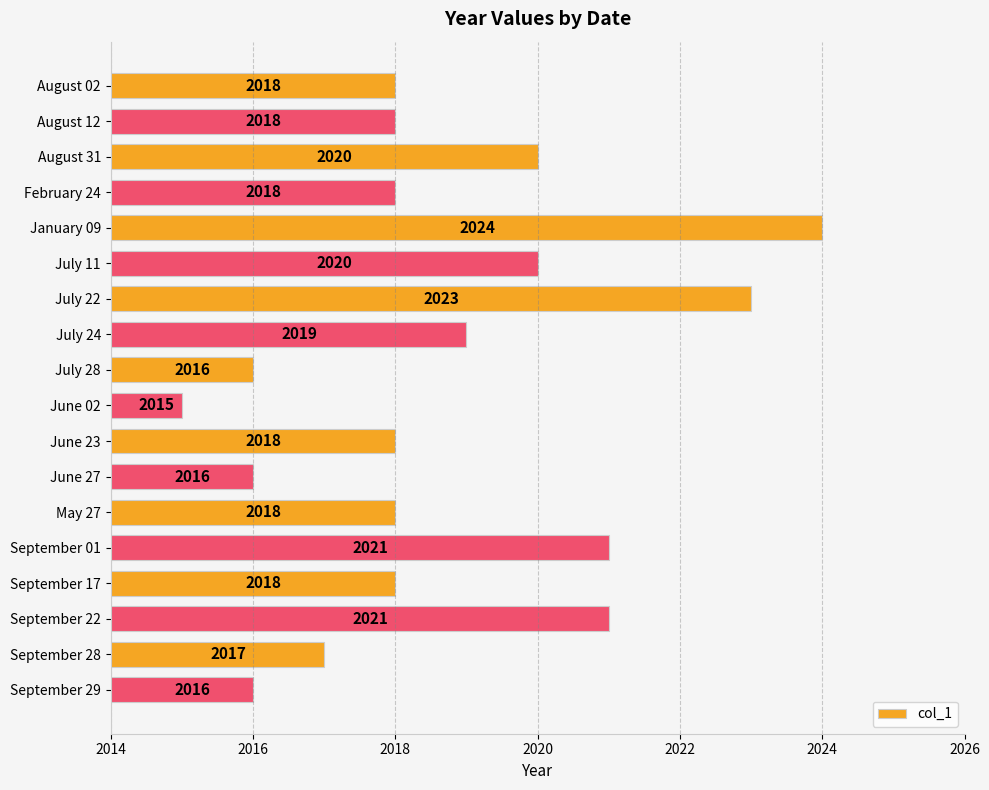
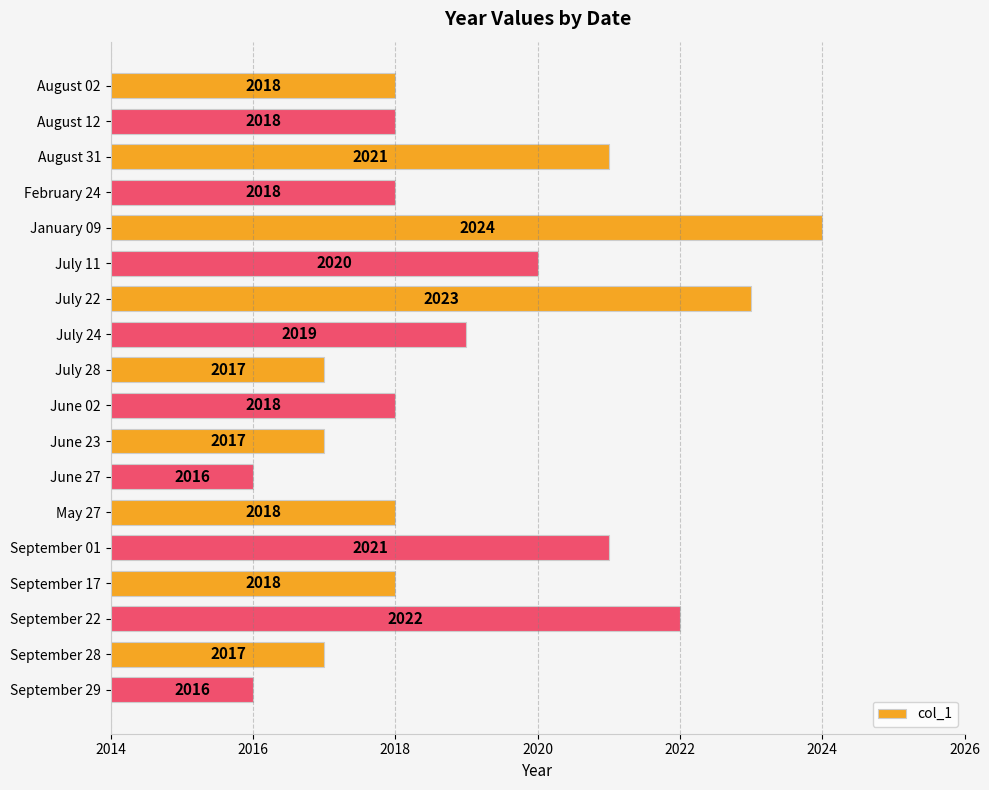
  {
    "August 02": 2018,
    "August 12": 2018,
-   "August 31": 2020,
+   "August 31": 2021,
    "February 24": 2018,
    "January 09": 2024,
    "July 11": 2020,
    "July 22": 2023,
    "July 24": 2019,
-   "July 28": 2016,
-   "June 02": 2015,
-   "June 23": 2018,
+   "July 28": 2017,
+   "June 02": 2018,
+   "June 23": 2017,
    "June 27": 2016,
    "May 27": 2018,
    "September 01": 2021,
    "September 17": 2018,
-   "September 22": 2021,
+   "September 22": 2022,
    "September 28": 2017,
    "September 29": 2016
  }
